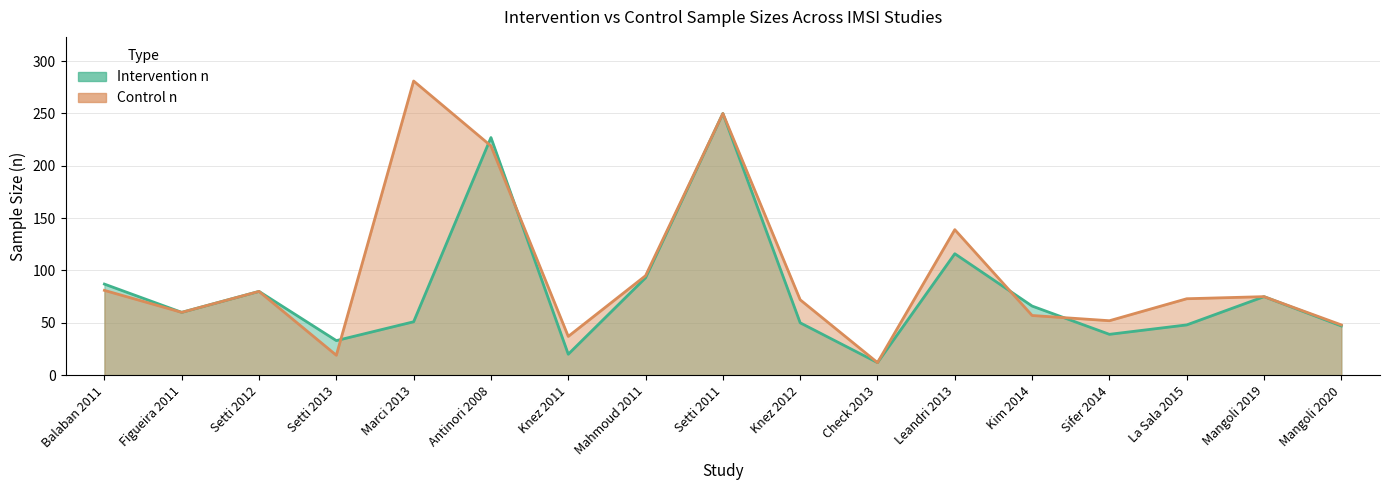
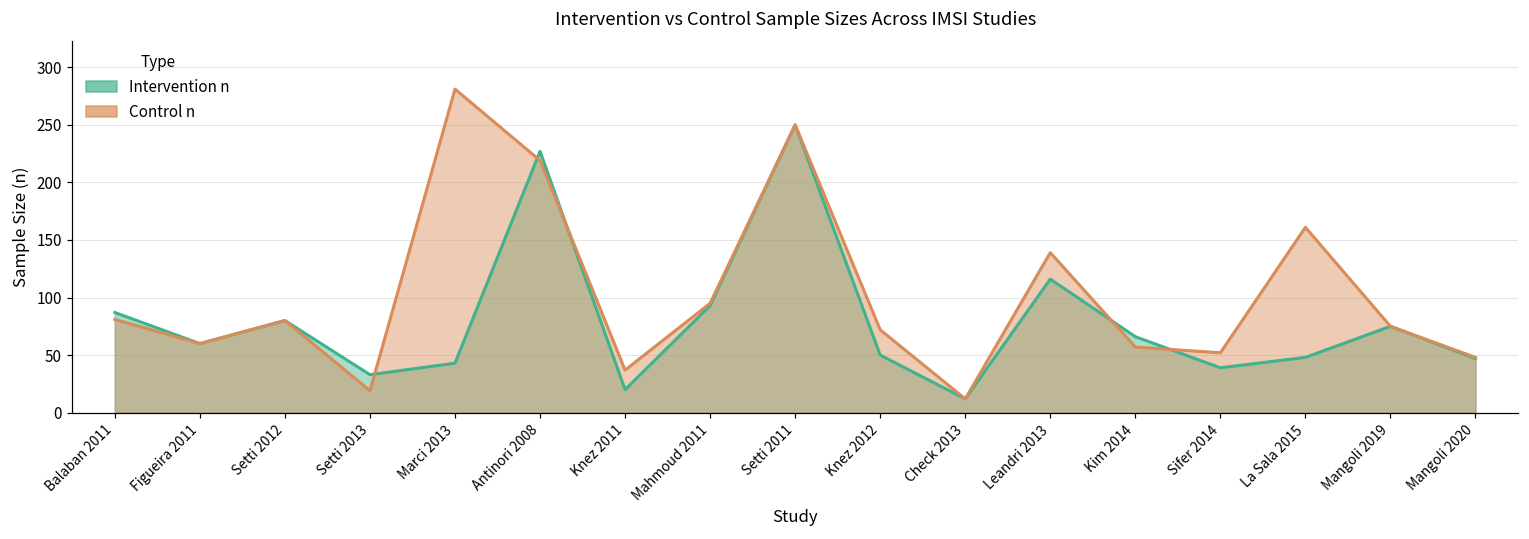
  {
    "Intervention n": {
      "Balaban 2011": 87,
      "Setti 2013": 33,
-     "Marci 2013": 51,
+     "Marci 2013": 43,
      "Antinori 2008": 227,
      "Knez 2011": 20,
      "Knez 2012": 50,
      "Leandri 2013": 116,
      "Kim 2014": 66,
      "Sifer 2014": 39,
      "La Sala 2015": 48
    },
    "Control n": {
      "Balaban 2011": 81,
      "Setti 2013": 19,
      "Marci 2013": 281,
      "Antinori 2008": 219,
      "Knez 2011": 37,
      "Knez 2012": 72,
      "Leandri 2013": 139,
      "Kim 2014": 57,
      "Sifer 2014": 52,
-     "La Sala 2015": 73
+     "La Sala 2015": 161
    }
  }
